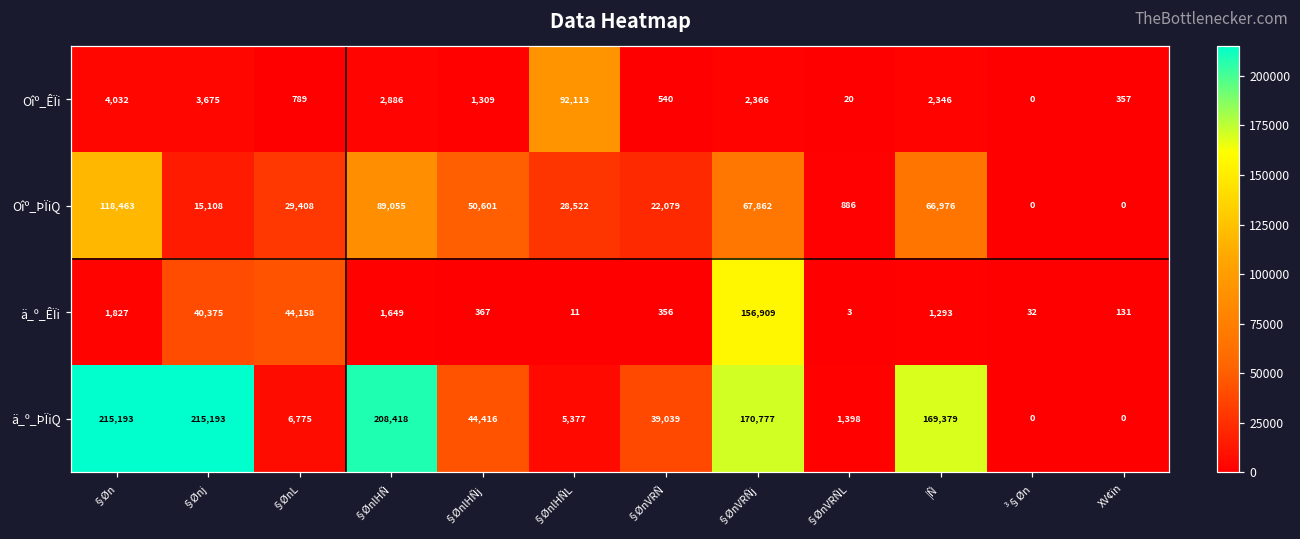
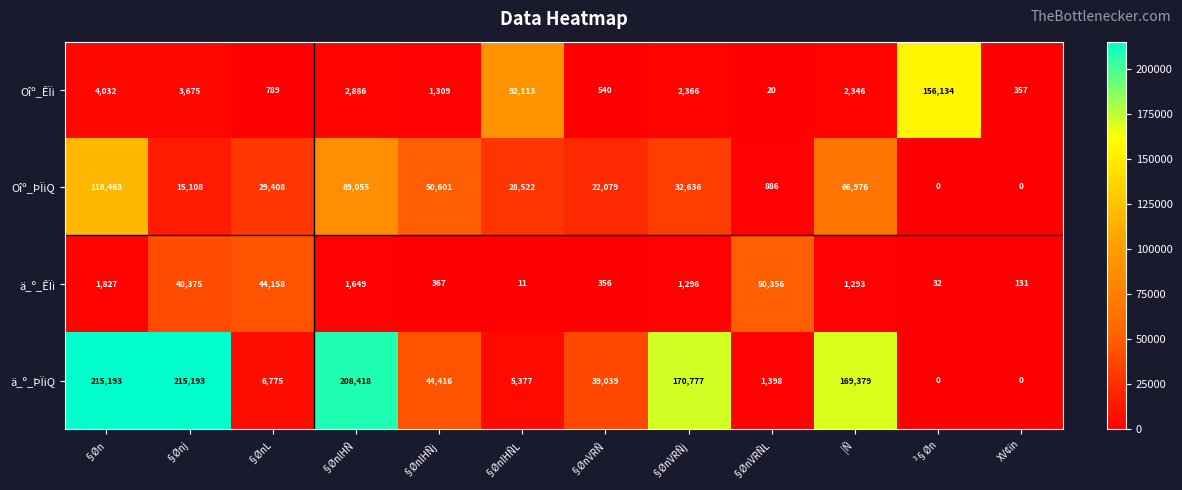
  {
    "Oîº_ÊÏi": {
      "§Øn": "4,032",
      "§Ønj": "3,675",
      "§ØnL": "789",
      "§ØnlHÑ": "2,886",
      "§ØnlHÑj": "1,309",
      "§ØnlHÑL": "92,113",
      "§ØnVRÑ": "540",
      "§ØnVRÑj": "2,366",
      "§ØnVRÑL": "20",
      "|Ñ": "2,346",
-     "³§Øn": "0",
+     "³§Øn": "156,134",
      "XV¢ïn": "357"
    },
    "Oîº_ÞÏiQ": {
      "§Øn": "118,463",
      "§Ønj": "15,108",
      "§ØnL": "29,408",
      "§ØnlHÑ": "89,055",
      "§ØnlHÑj": "50,601",
      "§ØnlHÑL": "28,522",
      "§ØnVRÑ": "22,079",
-     "§ØnVRÑj": "67,862",
+     "§ØnVRÑj": "32,636",
      "§ØnVRÑL": "886",
      "|Ñ": "66,976",
      "³§Øn": "0",
      "XV¢ïn": "0"
    },
    "ä_º_ÊÏi": {
      "§Øn": "1,827",
      "§Ønj": "40,375",
      "§ØnL": "44,158",
      "§ØnlHÑ": "1,649",
      "§ØnlHÑj": "367",
      "§ØnlHÑL": "11",
      "§ØnVRÑ": "356",
-     "§ØnVRÑj": "156,909",
-     "§ØnVRÑL": "3",
+     "§ØnVRÑj": "1,296",
+     "§ØnVRÑL": "50,356",
      "|Ñ": "1,293",
      "³§Øn": "32",
      "XV¢ïn": "131"
    },
    "ä_º_ÞÏiQ": {
      "§Øn": "215,193",
      "§Ønj": "215,193",
      "§ØnL": "6,775",
      "§ØnlHÑ": "208,418",
      "§ØnlHÑj": "44,416",
      "§ØnlHÑL": "5,377",
      "§ØnVRÑ": "39,039",
      "§ØnVRÑj": "170,777",
      "§ØnVRÑL": "1,398",
      "|Ñ": "169,379",
      "³§Øn": "0",
      "XV¢ïn": "0"
    }
  }
